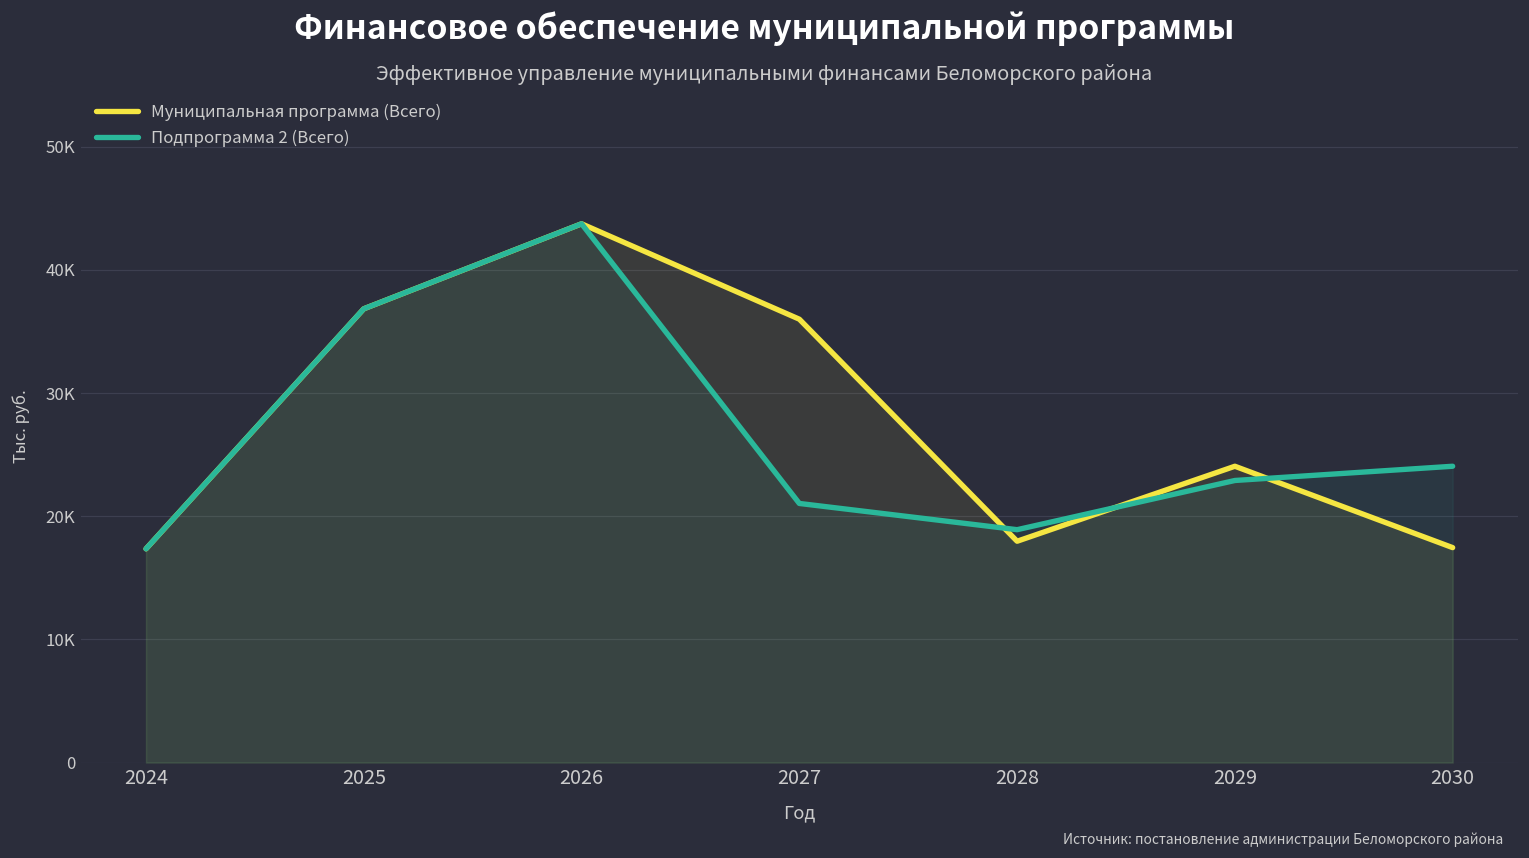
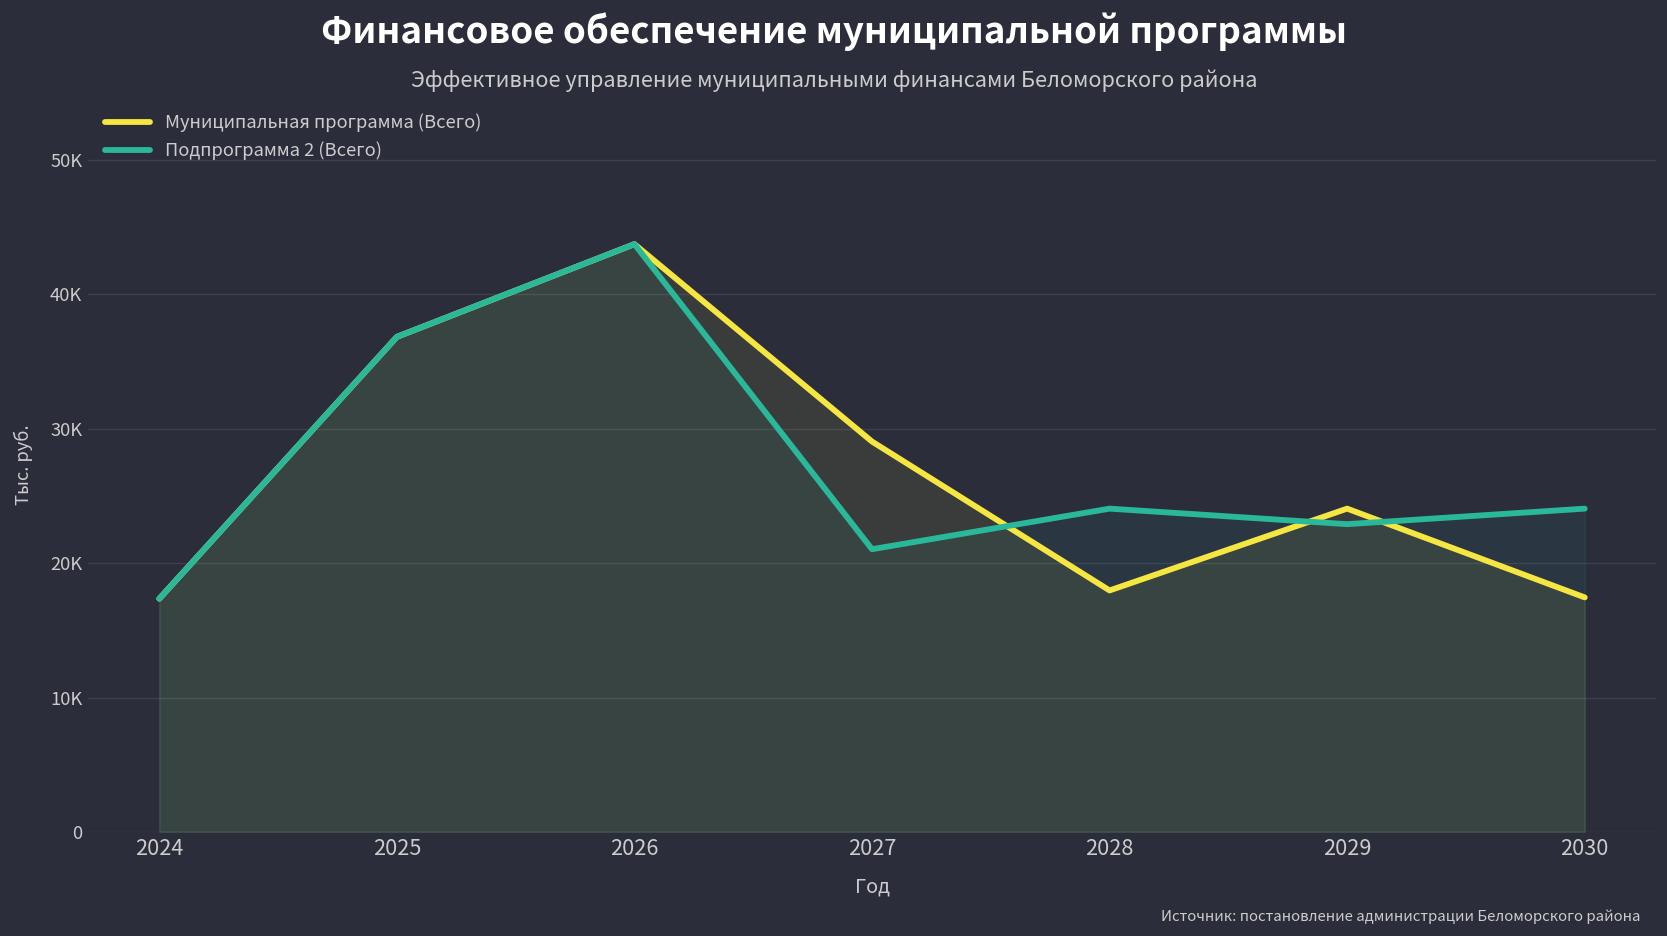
  {
    "Муниципальная программа (Всего)": {
-     "2027": 36000,
+     "2027": 29100,
      "2028": 18000,
      "2029": 24100,
      "2030": 17500
    },
    "Подпрограмма 2 (Всего)": {
      "2027": 21000,
-     "2028": 18900,
+     "2028": 24100,
      "2029": 22900,
      "2030": 24100
    }
  }
